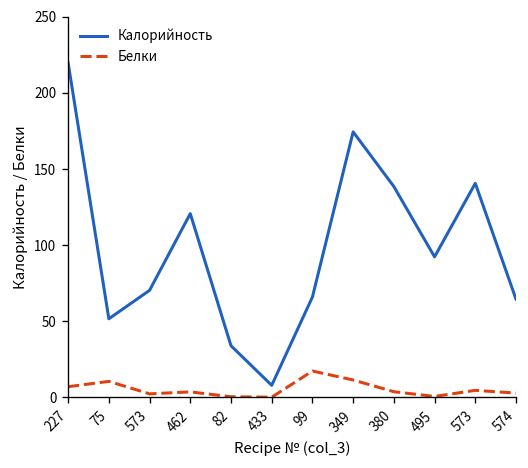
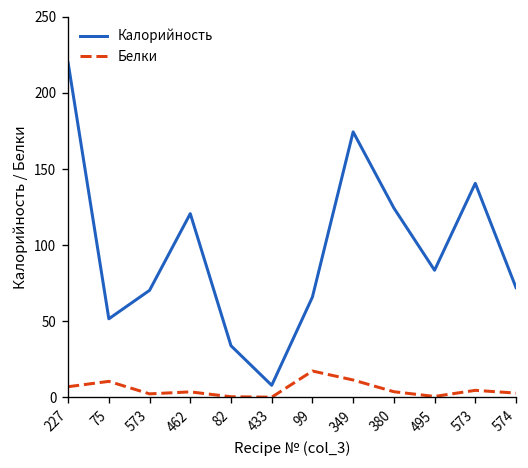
  {
    "Калорийность": {
      "227": 220,
      "75": 52,
      "462": 121,
      "82": 34,
      "433": 8,
      "99": 66,
      "349": 174,
-     "380": 139,
-     "495": 92,
-     "574": 65
+     "380": 124,
+     "495": 84,
+     "574": 72
    },
    "Белки": {
      "227": 7,
      "75": 11,
      "462": 4,
      "82": 0,
      "433": 0,
      "99": 17,
      "349": 11,
      "380": 4,
      "495": 1,
      "574": 3
    }
  }
